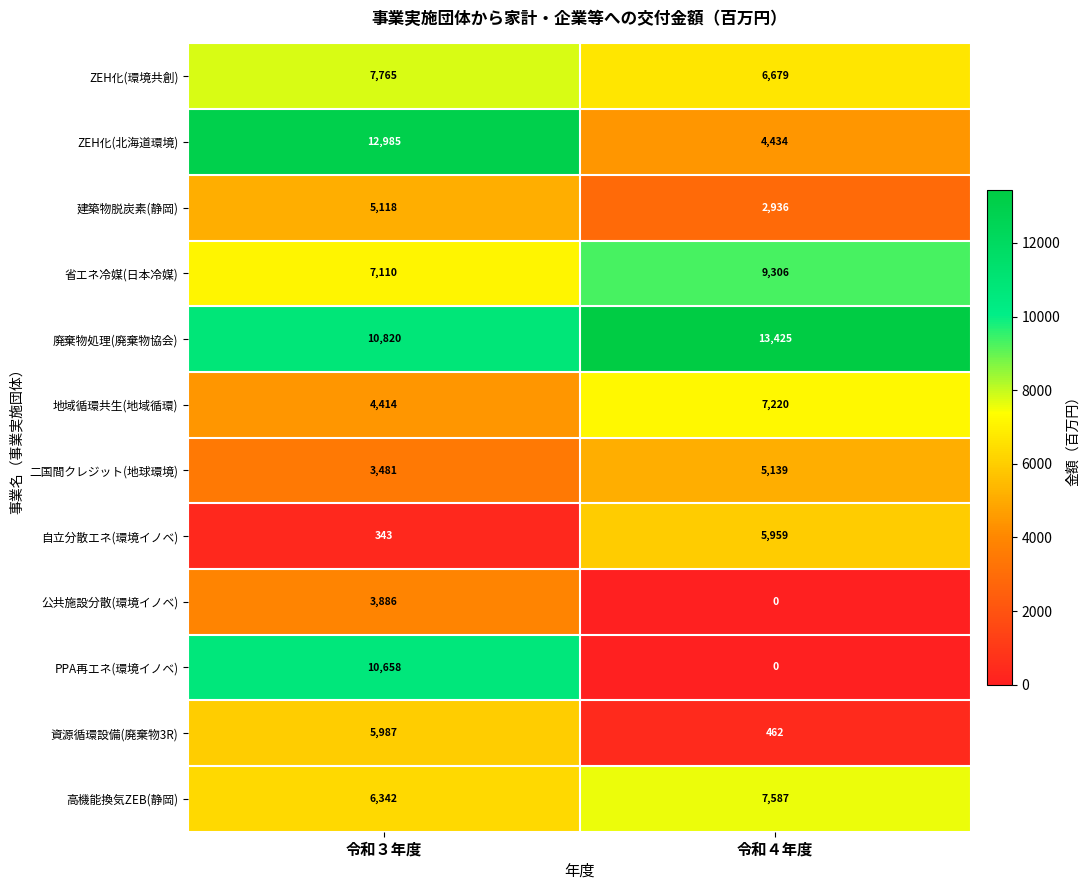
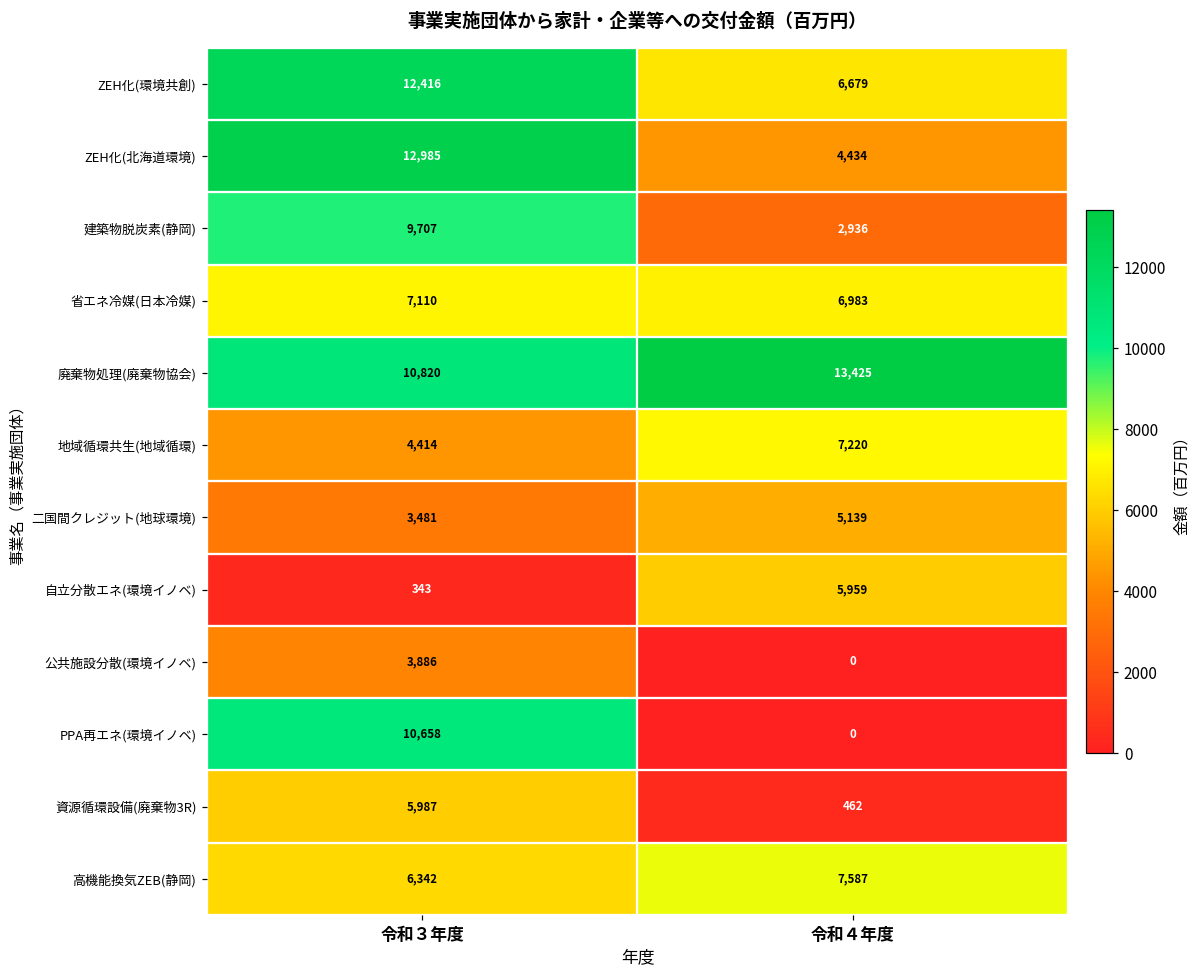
  {
    "ZEH化(環境共創)": {
-     "令和３年度": "7,765",
+     "令和３年度": "12,416",
      "令和４年度": "6,679"
    },
    "ZEH化(北海道環境)": {
      "令和３年度": "12,985",
      "令和４年度": "4,434"
    },
    "建築物脱炭素(静岡)": {
-     "令和３年度": "5,118",
+     "令和３年度": "9,707",
      "令和４年度": "2,936"
    },
    "省エネ冷媒(日本冷媒)": {
      "令和３年度": "7,110",
-     "令和４年度": "9,306"
+     "令和４年度": "6,983"
    },
    "廃棄物処理(廃棄物協会)": {
      "令和３年度": "10,820",
      "令和４年度": "13,425"
    },
    "地域循環共生(地域循環)": {
      "令和３年度": "4,414",
      "令和４年度": "7,220"
    },
    "二国間クレジット(地球環境)": {
      "令和３年度": "3,481",
      "令和４年度": "5,139"
    },
    "自立分散エネ(環境イノベ)": {
      "令和３年度": "343",
      "令和４年度": "5,959"
    },
    "公共施設分散(環境イノベ)": {
      "令和３年度": "3,886",
      "令和４年度": "0"
    },
    "PPA再エネ(環境イノベ)": {
      "令和３年度": "10,658",
      "令和４年度": "0"
    },
    "資源循環設備(廃棄物3R)": {
      "令和３年度": "5,987",
      "令和４年度": "462"
    },
    "高機能換気ZEB(静岡)": {
      "令和３年度": "6,342",
      "令和４年度": "7,587"
    }
  }
